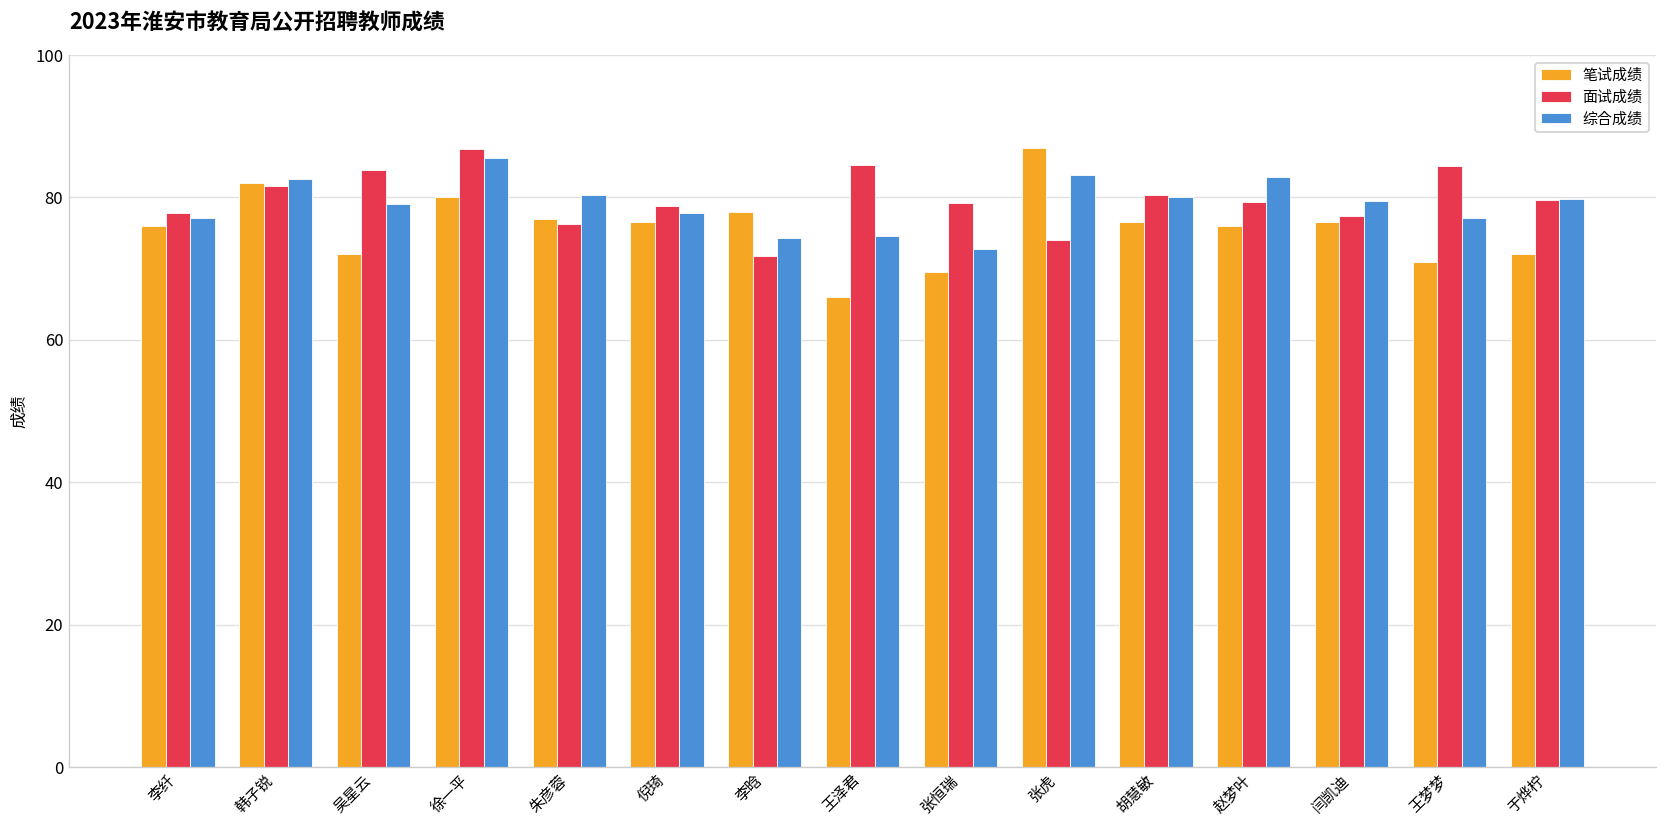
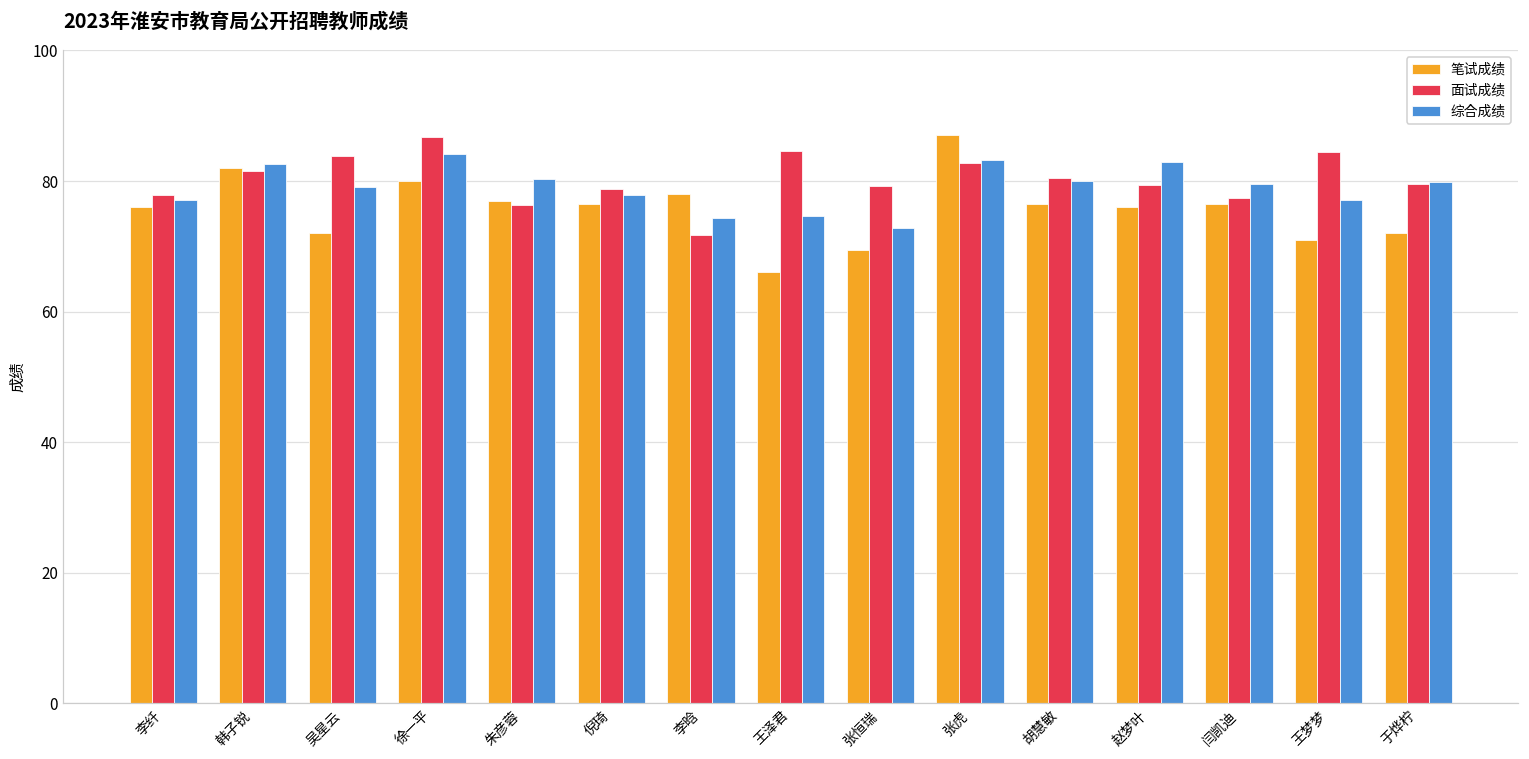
  {
    "笔试成绩": {
      "李纤": 76,
      "韩子锐": 82,
      "吴星云": 72,
      "徐一平": 80,
      "朱彦蓉": 77,
      "倪琦": 77,
      "李晗": 78,
      "王泽君": 66,
      "张恒瑞": 70,
      "张虎": 87,
      "胡慧敏": 77,
      "赵梦叶": 76,
      "闫凯迪": 77,
      "王梦梦": 71,
      "于烨柠": 72
    },
    "面试成绩": {
      "李纤": 78,
      "韩子锐": 82,
      "吴星云": 84,
      "徐一平": 87,
      "朱彦蓉": 76,
      "倪琦": 79,
      "李晗": 72,
      "王泽君": 85,
      "张恒瑞": 79,
-     "张虎": 74,
+     "张虎": 83,
      "胡慧敏": 80,
      "赵梦叶": 79,
      "闫凯迪": 77,
      "王梦梦": 84,
      "于烨柠": 80
    },
    "综合成绩": {
      "李纤": 77,
      "韩子锐": 83,
      "吴星云": 79,
-     "徐一平": 86,
+     "徐一平": 84,
      "朱彦蓉": 80,
      "倪琦": 78,
      "李晗": 74,
      "王泽君": 75,
      "张恒瑞": 73,
      "张虎": 83,
      "胡慧敏": 80,
      "赵梦叶": 83,
      "闫凯迪": 79,
      "王梦梦": 77,
      "于烨柠": 80
    }
  }
